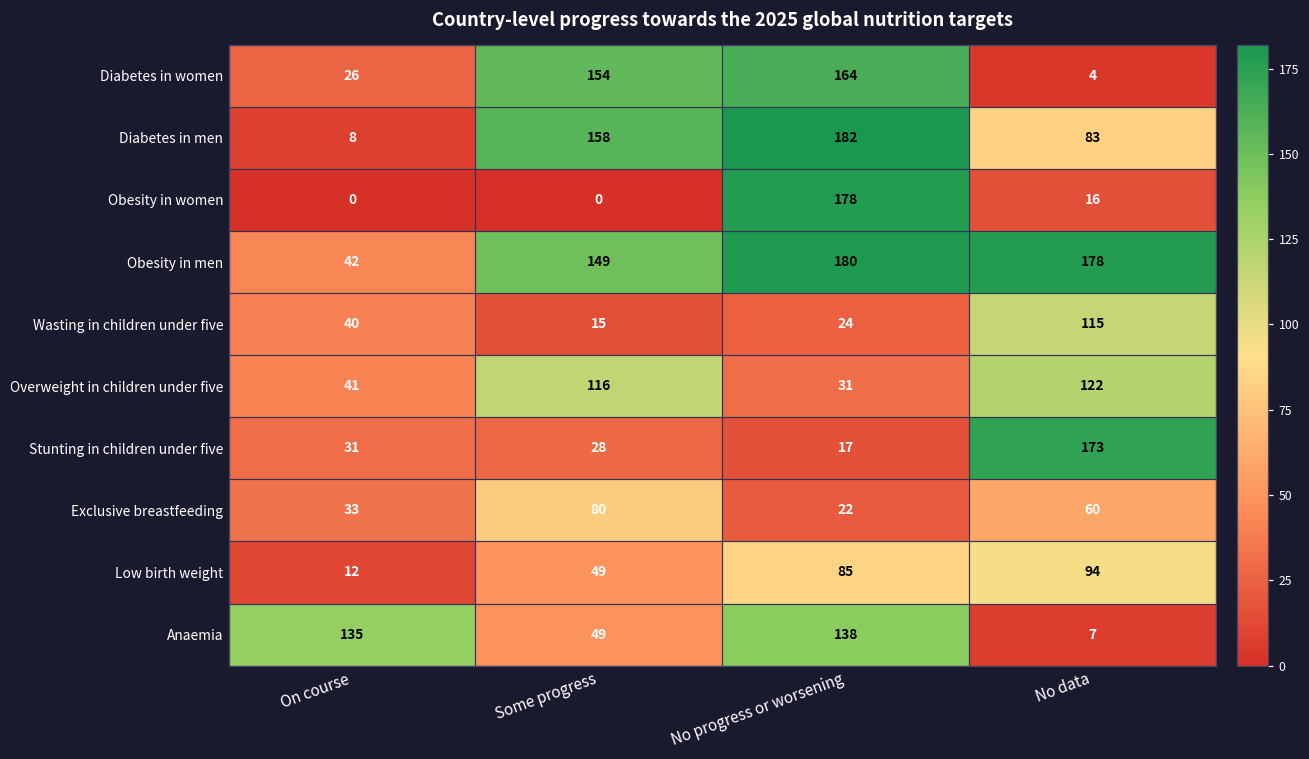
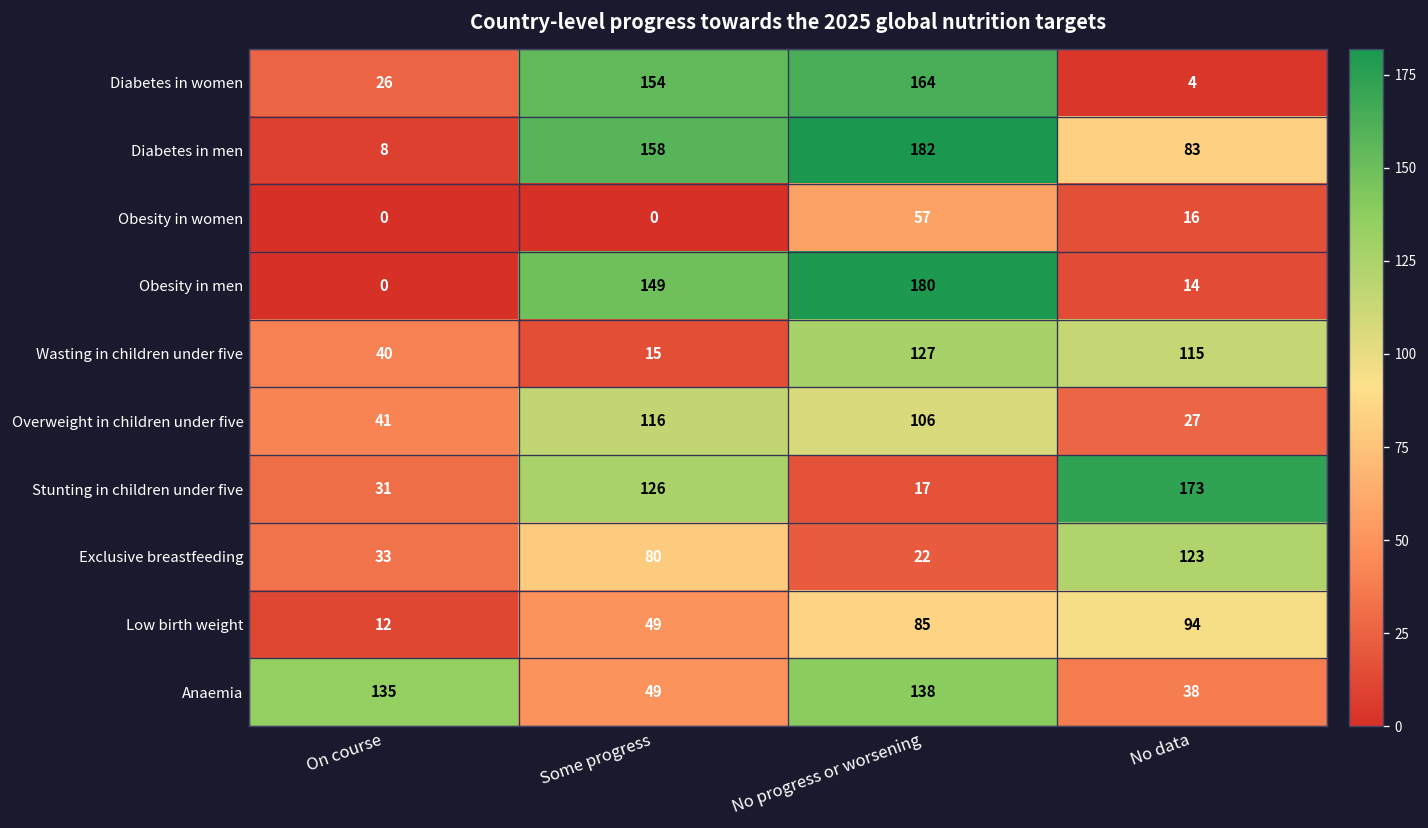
  {
    "Diabetes in women": {
      "On course": 26,
      "Some progress": 154,
      "No progress or worsening": 164,
      "No data": 4
    },
    "Diabetes in men": {
      "On course": 8,
      "Some progress": 158,
      "No progress or worsening": 182,
      "No data": 83
    },
    "Obesity in women": {
      "On course": 0,
      "Some progress": 0,
-     "No progress or worsening": 178,
+     "No progress or worsening": 57,
      "No data": 16
    },
    "Obesity in men": {
-     "On course": 42,
+     "On course": 0,
      "Some progress": 149,
      "No progress or worsening": 180,
-     "No data": 178
+     "No data": 14
    },
    "Wasting in children under five": {
      "On course": 40,
      "Some progress": 15,
-     "No progress or worsening": 24,
+     "No progress or worsening": 127,
      "No data": 115
    },
    "Overweight in children under five": {
      "On course": 41,
      "Some progress": 116,
-     "No progress or worsening": 31,
-     "No data": 122
+     "No progress or worsening": 106,
+     "No data": 27
    },
    "Stunting in children under five": {
      "On course": 31,
-     "Some progress": 28,
+     "Some progress": 126,
      "No progress or worsening": 17,
      "No data": 173
    },
    "Exclusive breastfeeding": {
      "On course": 33,
      "Some progress": 80,
      "No progress or worsening": 22,
-     "No data": 60
+     "No data": 123
    },
    "Low birth weight": {
      "On course": 12,
      "Some progress": 49,
      "No progress or worsening": 85,
      "No data": 94
    },
    "Anaemia": {
      "On course": 135,
      "Some progress": 49,
      "No progress or worsening": 138,
-     "No data": 7
+     "No data": 38
    }
  }
